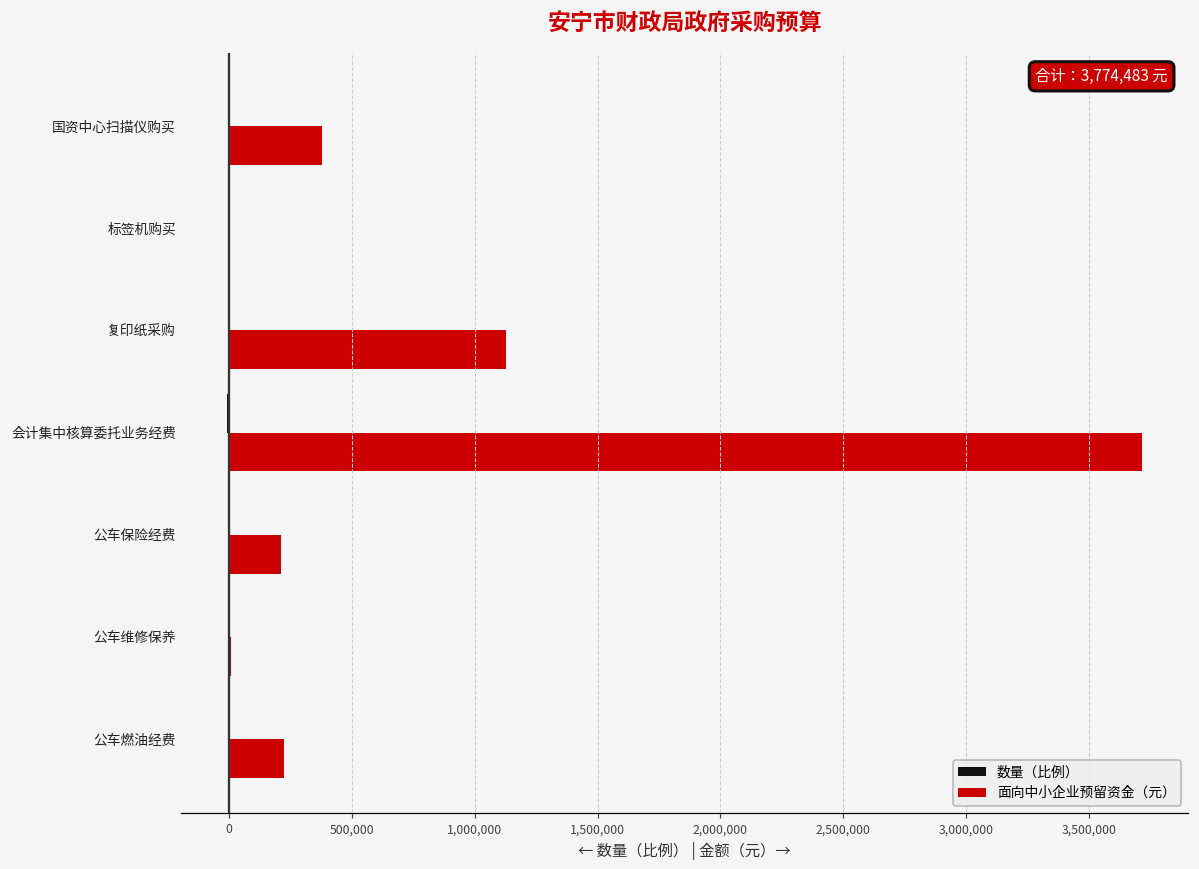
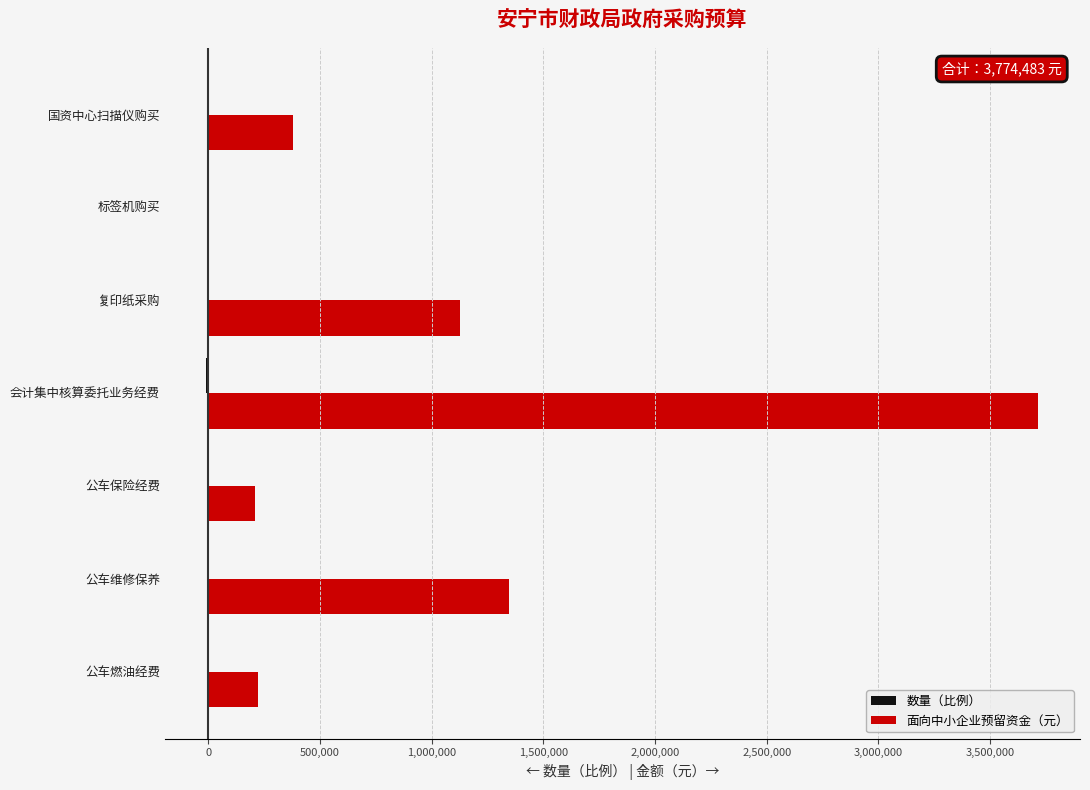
  {
    "面向中小企业预留资金（元）": {
      "国资中心扫描仪购买": "380,000",
      "复印纸采购": "1,130,000",
      "会计集中核算委托业务经费": "3,720,000",
      "公车保险经费": "210,000",
-     "公车维修保养": "10,000",
+     "公车维修保养": "1,350,000",
      "公车燃油经费": "220,000"
    }
  }
